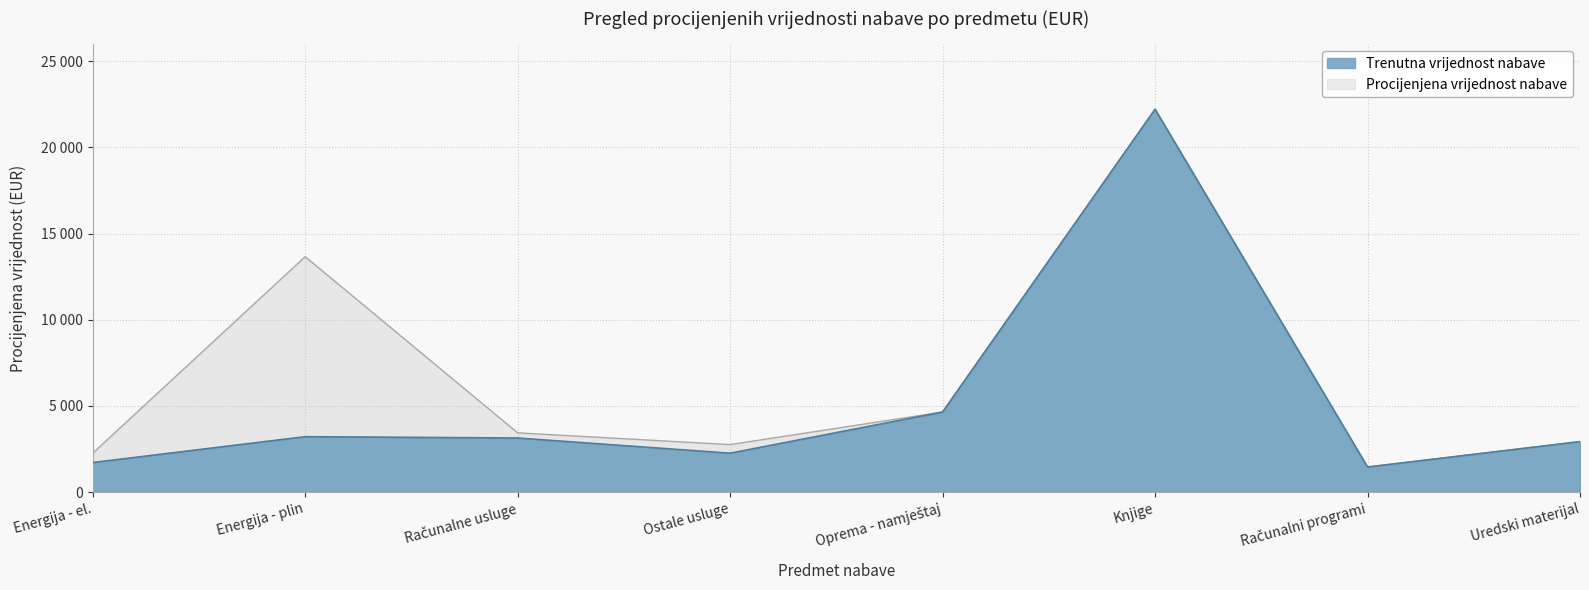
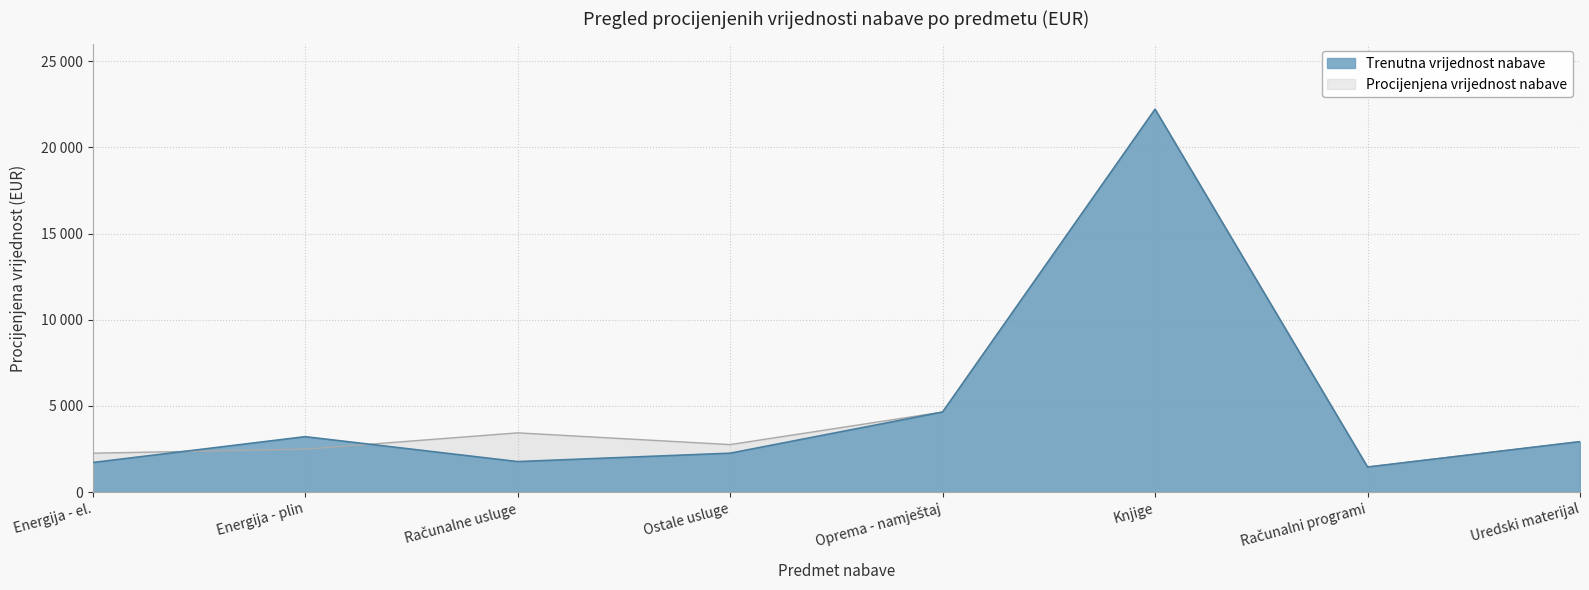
  {
    "Trenutna vrijednost nabave": {
      "Energija - el.": 1700,
      "Energija - plin": 3200,
-     "Računalne usluge": 3100,
+     "Računalne usluge": 1800,
      "Ostale usluge": 2300
    },
    "Procijenjena vrijednost nabave": {
      "Energija - el.": 2300,
-     "Energija - plin": 13700,
+     "Energija - plin": 2500,
      "Računalne usluge": 3400,
      "Ostale usluge": 2800
    }
  }
